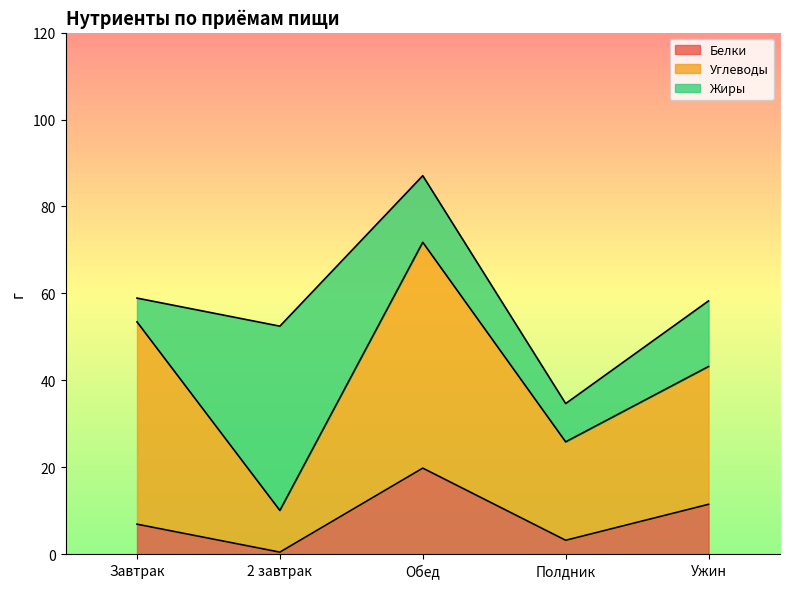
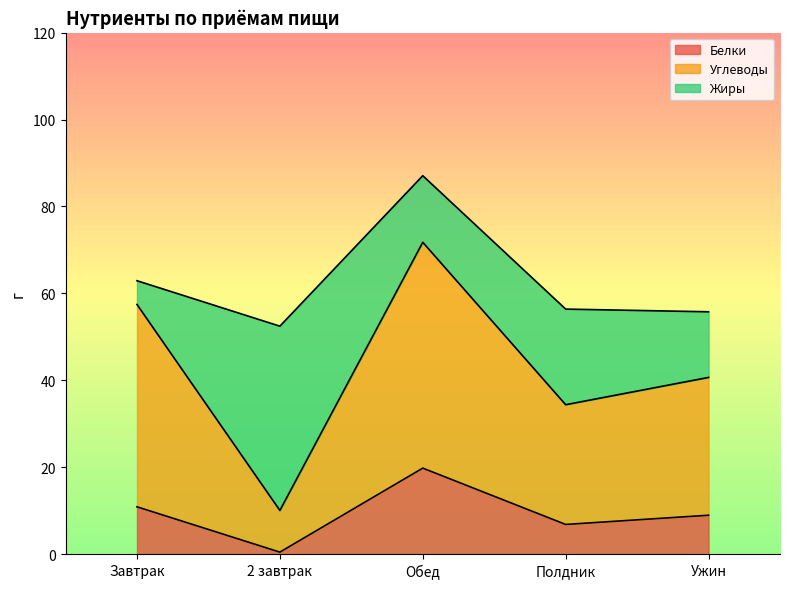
  {
    "Белки": {
-     "Завтрак": 7,
+     "Завтрак": 11,
      "2 завтрак": 0,
      "Обед": 20,
-     "Полдник": 3,
-     "Ужин": 11
+     "Полдник": 7,
+     "Ужин": 9
    },
    "Углеводы": {
      "Завтрак": 47,
      "2 завтрак": 10,
      "Обед": 52,
-     "Полдник": 23,
+     "Полдник": 28,
      "Ужин": 32
    },
    "Жиры": {
      "Завтрак": 5,
      "2 завтрак": 42,
      "Обед": 15,
-     "Полдник": 9,
+     "Полдник": 22,
      "Ужин": 15
    }
  }
